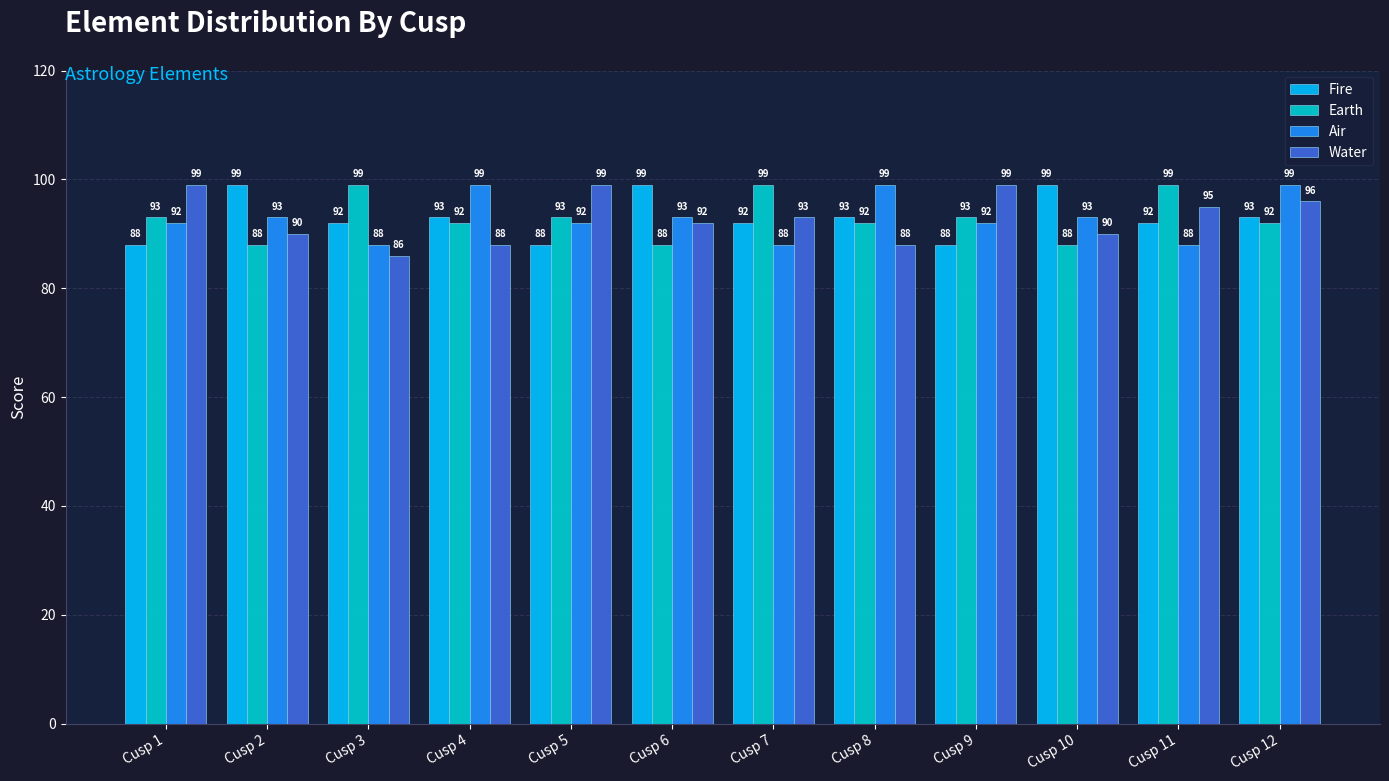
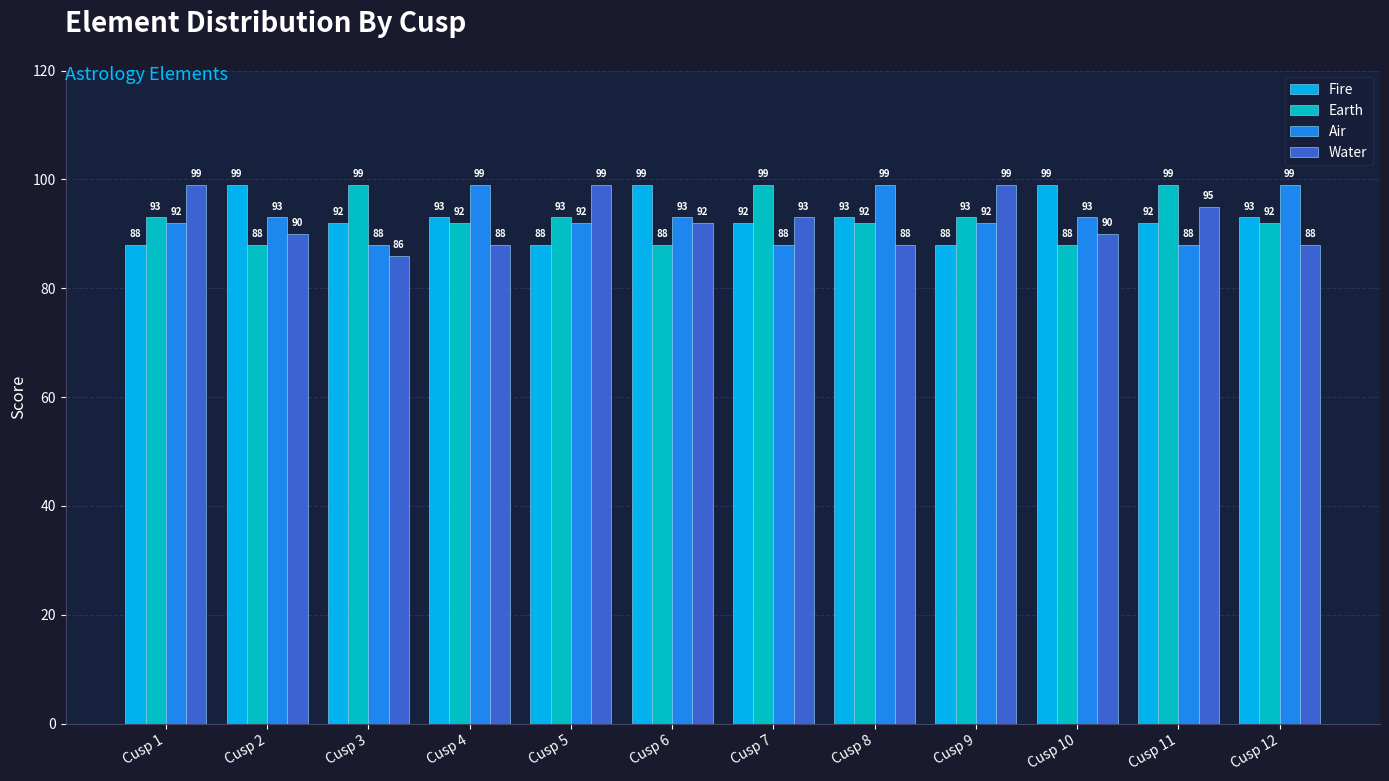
  {
    "Water": {
      "Cusp 1": 99,
      "Cusp 2": 90,
      "Cusp 3": 86,
      "Cusp 4": 88,
      "Cusp 5": 99,
      "Cusp 6": 92,
      "Cusp 7": 93,
      "Cusp 8": 88,
      "Cusp 9": 99,
      "Cusp 10": 90,
      "Cusp 11": 95,
-     "Cusp 12": 96
+     "Cusp 12": 88
    }
  }
